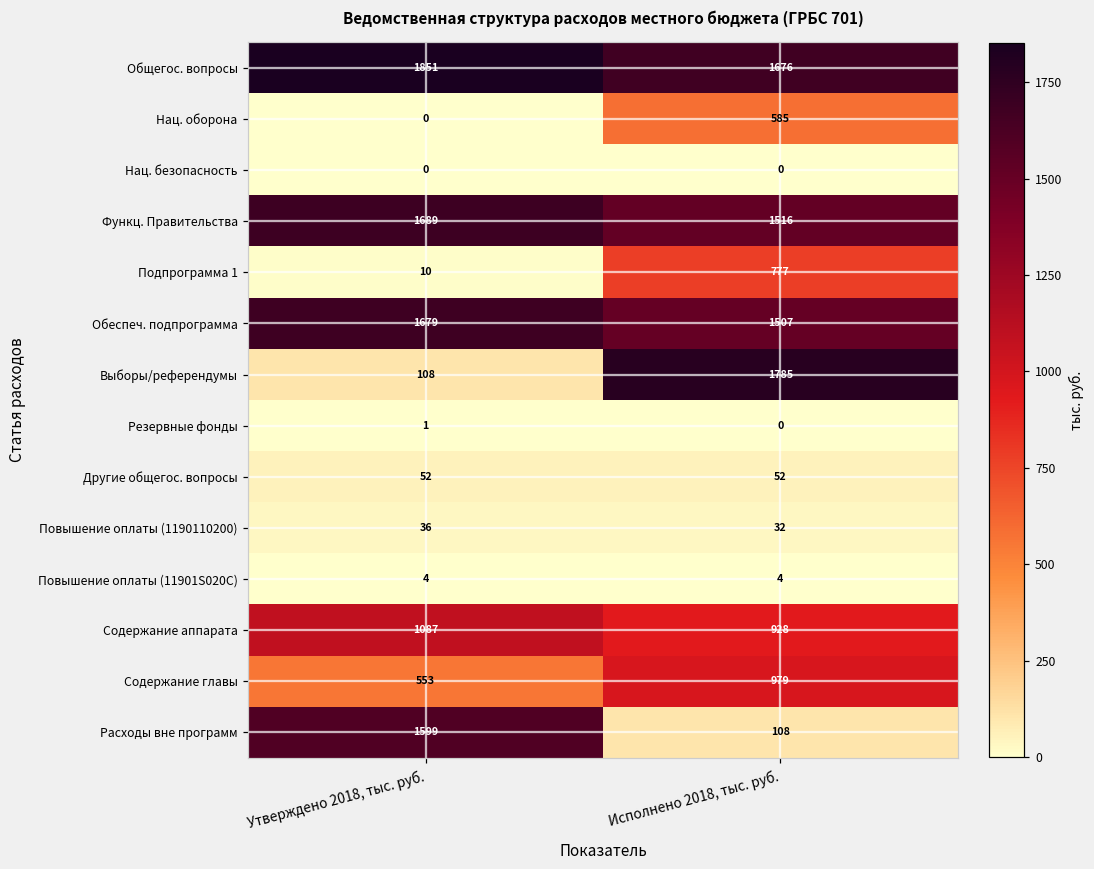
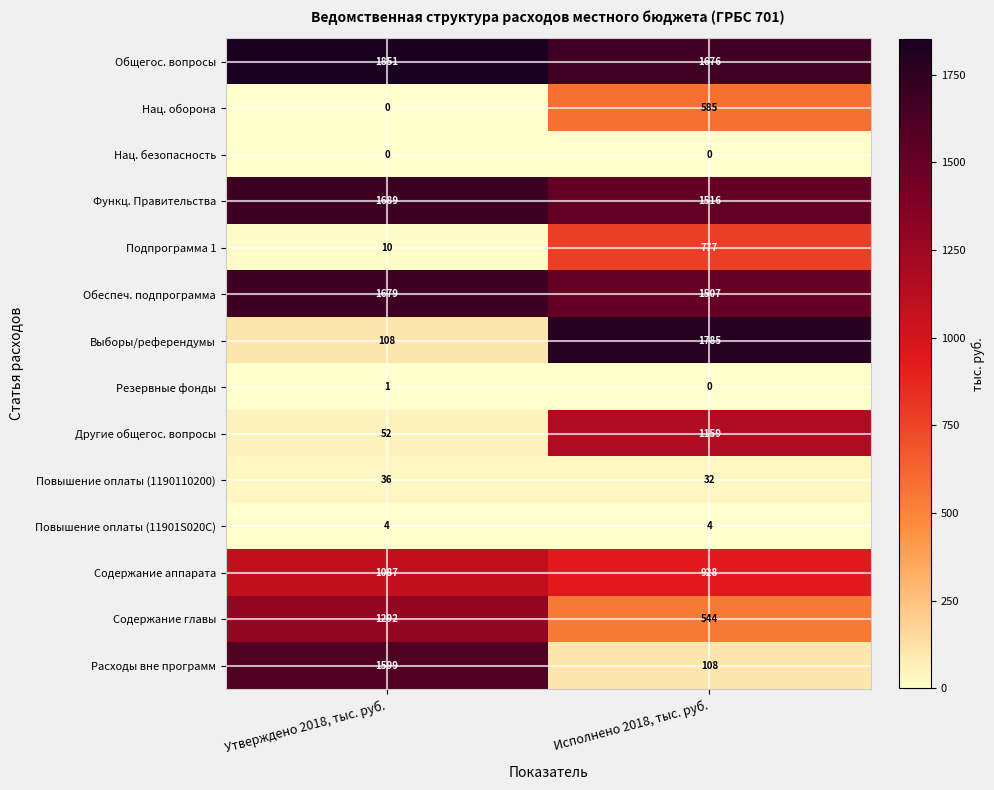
  {
    "Общегос. вопросы": {
      "Утверждено 2018, тыс. руб.": 1851,
      "Исполнено 2018, тыс. руб.": 1676
    },
    "Нац. оборона": {
      "Утверждено 2018, тыс. руб.": 0,
      "Исполнено 2018, тыс. руб.": 585
    },
    "Нац. безопасность": {
      "Утверждено 2018, тыс. руб.": 0,
      "Исполнено 2018, тыс. руб.": 0
    },
    "Функц. Правительства": {
      "Утверждено 2018, тыс. руб.": 1689,
      "Исполнено 2018, тыс. руб.": 1516
    },
    "Подпрограмма 1": {
      "Утверждено 2018, тыс. руб.": 10,
      "Исполнено 2018, тыс. руб.": 777
    },
    "Обеспеч. подпрограмма": {
      "Утверждено 2018, тыс. руб.": 1679,
      "Исполнено 2018, тыс. руб.": 1507
    },
    "Выборы/референдумы": {
      "Утверждено 2018, тыс. руб.": 108,
      "Исполнено 2018, тыс. руб.": 1785
    },
    "Резервные фонды": {
      "Утверждено 2018, тыс. руб.": 1,
      "Исполнено 2018, тыс. руб.": 0
    },
    "Другие общегос. вопросы": {
      "Утверждено 2018, тыс. руб.": 52,
-     "Исполнено 2018, тыс. руб.": 52
+     "Исполнено 2018, тыс. руб.": 1159
    },
    "Повышение оплаты (1190110200)": {
      "Утверждено 2018, тыс. руб.": 36,
      "Исполнено 2018, тыс. руб.": 32
    },
    "Повышение оплаты (11901S020С)": {
      "Утверждено 2018, тыс. руб.": 4,
      "Исполнено 2018, тыс. руб.": 4
    },
    "Содержание аппарата": {
      "Утверждено 2018, тыс. руб.": 1087,
      "Исполнено 2018, тыс. руб.": 928
    },
    "Содержание главы": {
-     "Утверждено 2018, тыс. руб.": 553,
-     "Исполнено 2018, тыс. руб.": 979
+     "Утверждено 2018, тыс. руб.": 1292,
+     "Исполнено 2018, тыс. руб.": 544
    },
    "Расходы вне программ": {
      "Утверждено 2018, тыс. руб.": 1599,
      "Исполнено 2018, тыс. руб.": 108
    }
  }
